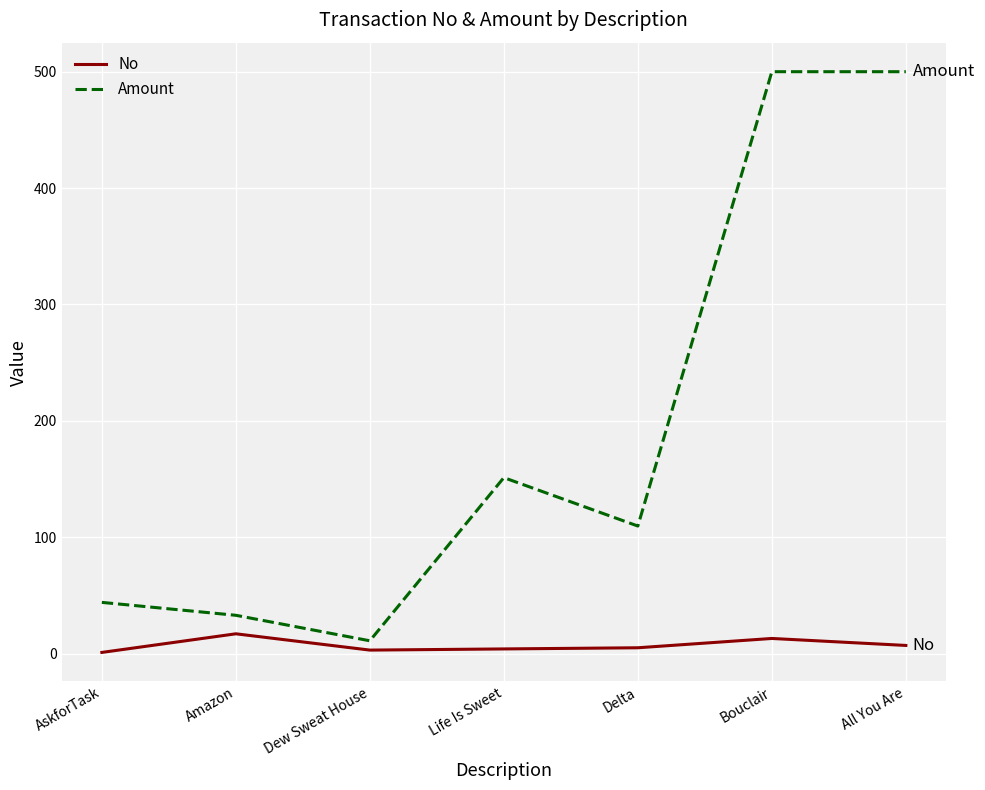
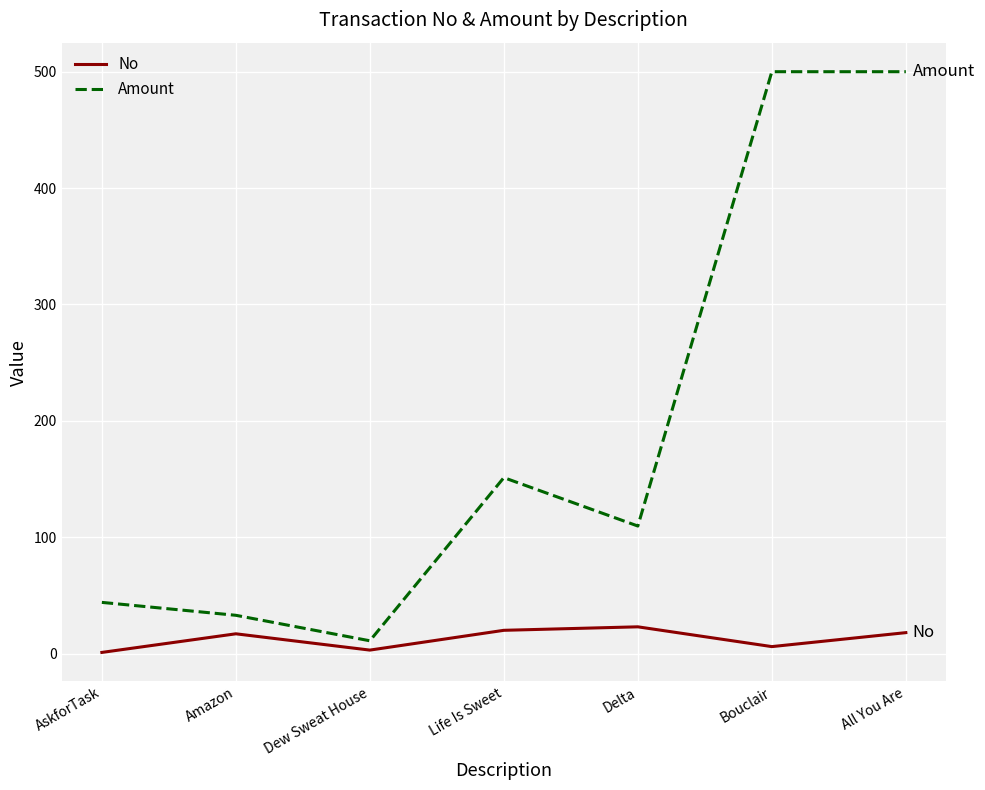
  {
    "No": {
      "AskforTask": 1,
      "Amazon": 17,
      "Dew Sweat House": 3,
-     "Life Is Sweet": 4,
-     "Delta": 5,
-     "Bouclair": 13,
-     "All You Are": 7
+     "Life Is Sweet": 20,
+     "Delta": 23,
+     "Bouclair": 6,
+     "All You Are": 18
    },
    "Amount": {
      "AskforTask": 44,
      "Amazon": 33,
      "Dew Sweat House": 11,
      "Life Is Sweet": 151,
      "Delta": 110,
      "Bouclair": 500,
      "All You Are": 500
    }
  }
